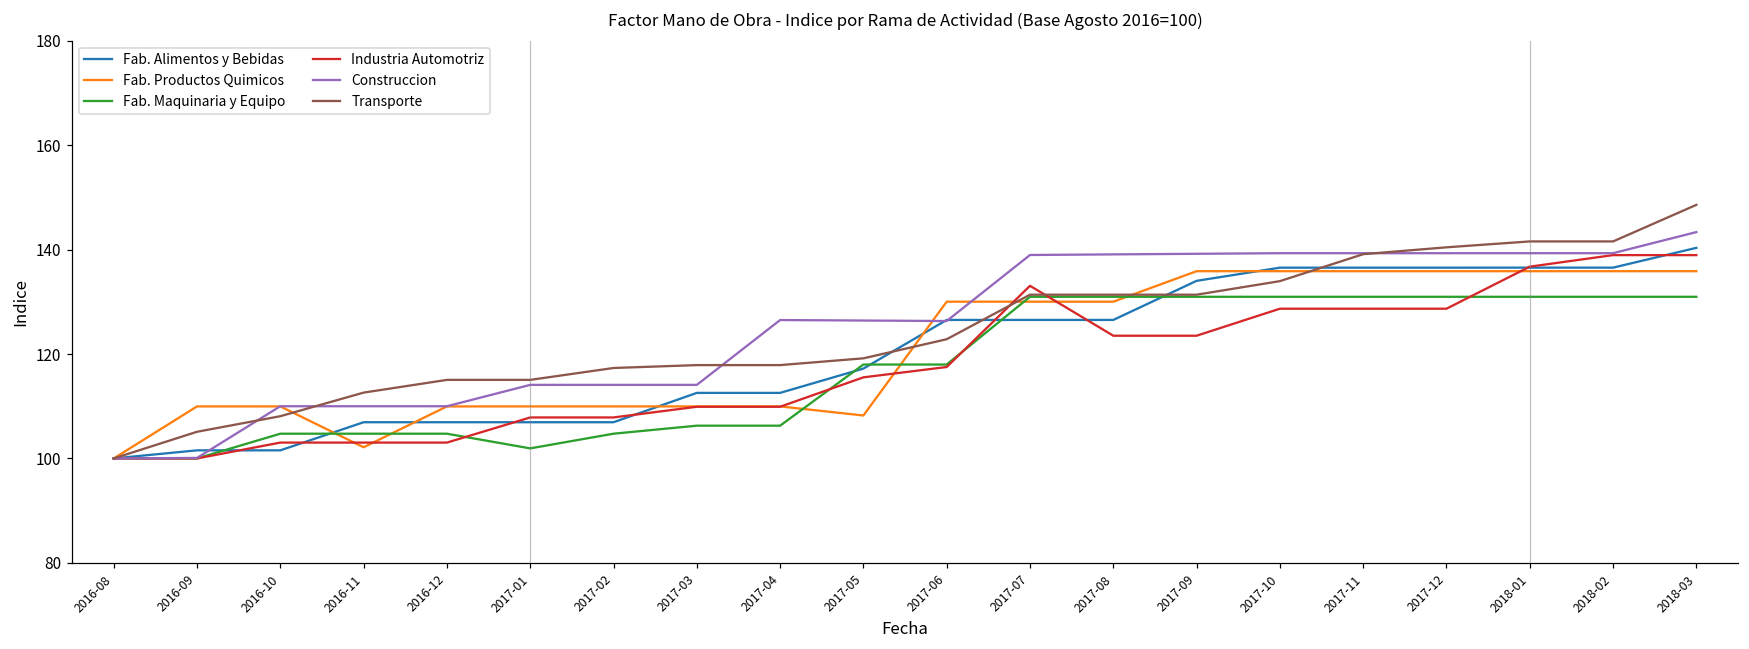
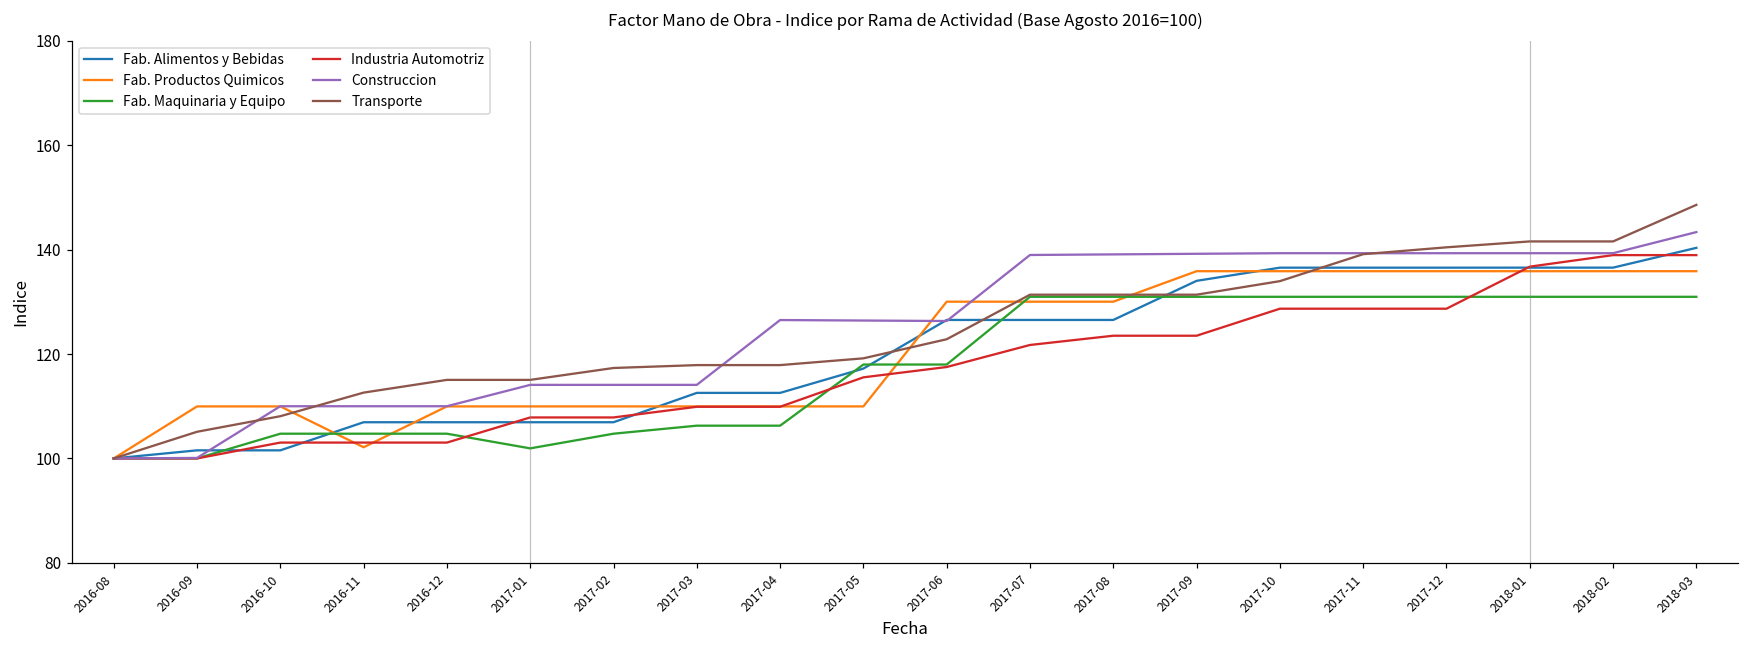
  {
    "Fab. Alimentos y Bebidas": {
      "2016-09": 102,
      "2016-10": 102,
      "2016-11": 107,
      "2016-12": 107,
      "2017-01": 107,
      "2017-02": 107,
      "2017-03": 113,
      "2017-04": 113,
      "2017-05": 117,
      "2017-07": 127,
      "2017-08": 127,
      "2017-09": 134,
      "2017-10": 137,
      "2017-11": 137,
      "2017-12": 137,
      "2018-02": 137,
      "2018-03": 140
    },
    "Fab. Productos Quimicos": {
      "2016-09": 110,
      "2016-11": 102,
      "2017-01": 110,
      "2017-02": 110,
-     "2017-05": 108,
+     "2017-05": 110,
      "2017-06": 130,
      "2017-07": 130,
      "2017-08": 130,
      "2017-09": 136,
      "2017-10": 136,
      "2017-11": 136,
      "2017-12": 136,
      "2018-01": 136,
      "2018-02": 136,
      "2018-03": 136
    },
    "Fab. Maquinaria y Equipo": {
      "2016-10": 105,
      "2016-11": 105,
      "2016-12": 105,
      "2017-01": 102,
      "2017-02": 105,
      "2017-03": 106,
      "2017-04": 106,
      "2017-05": 118,
      "2017-10": 131,
      "2017-11": 131,
      "2017-12": 131,
      "2018-01": 131,
      "2018-02": 131,
      "2018-03": 131
    },
    "Industria Automotriz": {
      "2016-10": 103,
      "2016-11": 103,
      "2016-12": 103,
      "2017-01": 108,
      "2017-02": 108,
      "2017-05": 116,
-     "2017-07": 133,
+     "2017-07": 122,
      "2017-08": 124,
      "2017-09": 124,
      "2017-10": 129,
      "2017-11": 129,
      "2017-12": 129,
      "2018-03": 139
    },
    "Construccion": {
      "2016-11": 110,
      "2017-01": 114,
      "2017-02": 114,
      "2017-03": 114,
      "2017-04": 127,
      "2017-05": 126,
      "2017-07": 139,
      "2017-08": 139,
      "2017-09": 139,
      "2017-10": 139,
      "2017-12": 139,
      "2018-01": 139,
      "2018-03": 143
    },
    "Transporte": {
      "2016-09": 105,
      "2016-10": 108,
      "2016-11": 113,
      "2016-12": 115,
      "2017-01": 115,
      "2017-02": 117,
      "2017-03": 118,
      "2017-04": 118,
      "2017-05": 119,
      "2017-06": 123,
      "2017-10": 134,
      "2017-12": 140,
      "2018-01": 142,
      "2018-02": 142,
      "2018-03": 149
    }
  }
